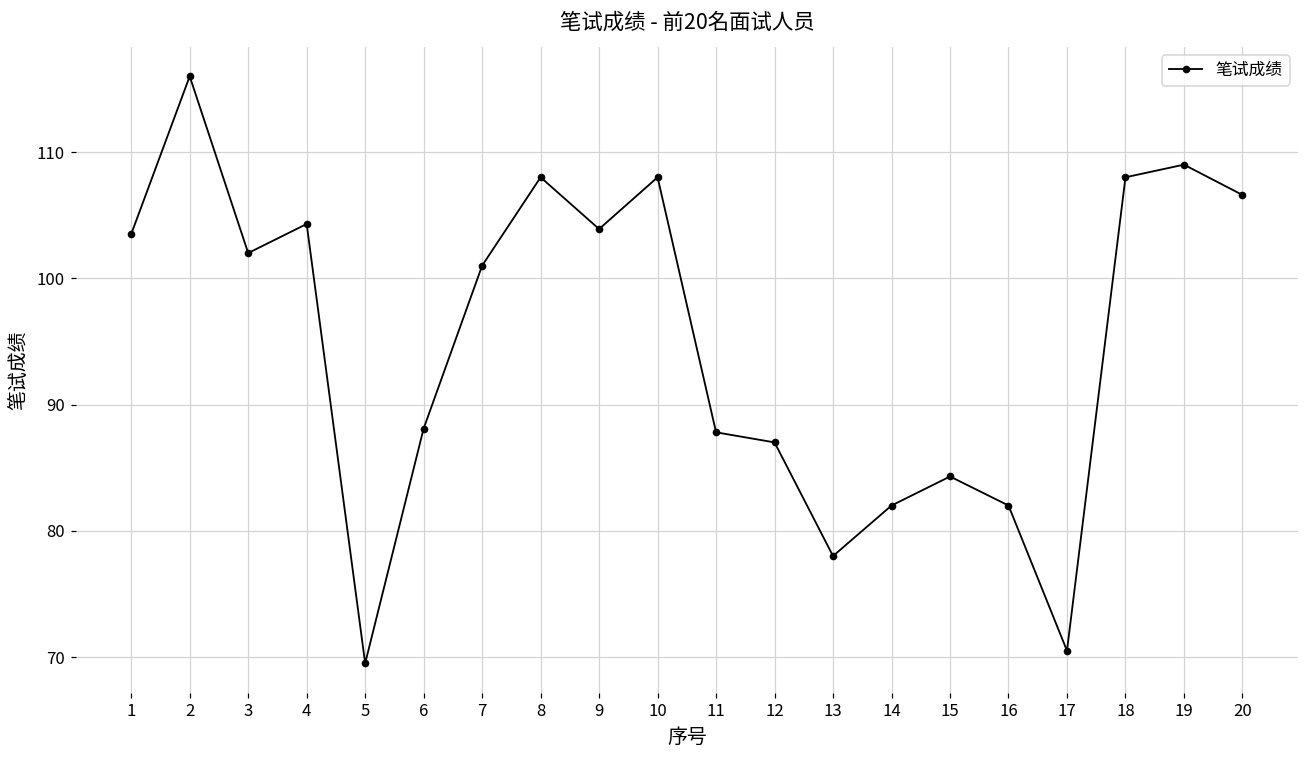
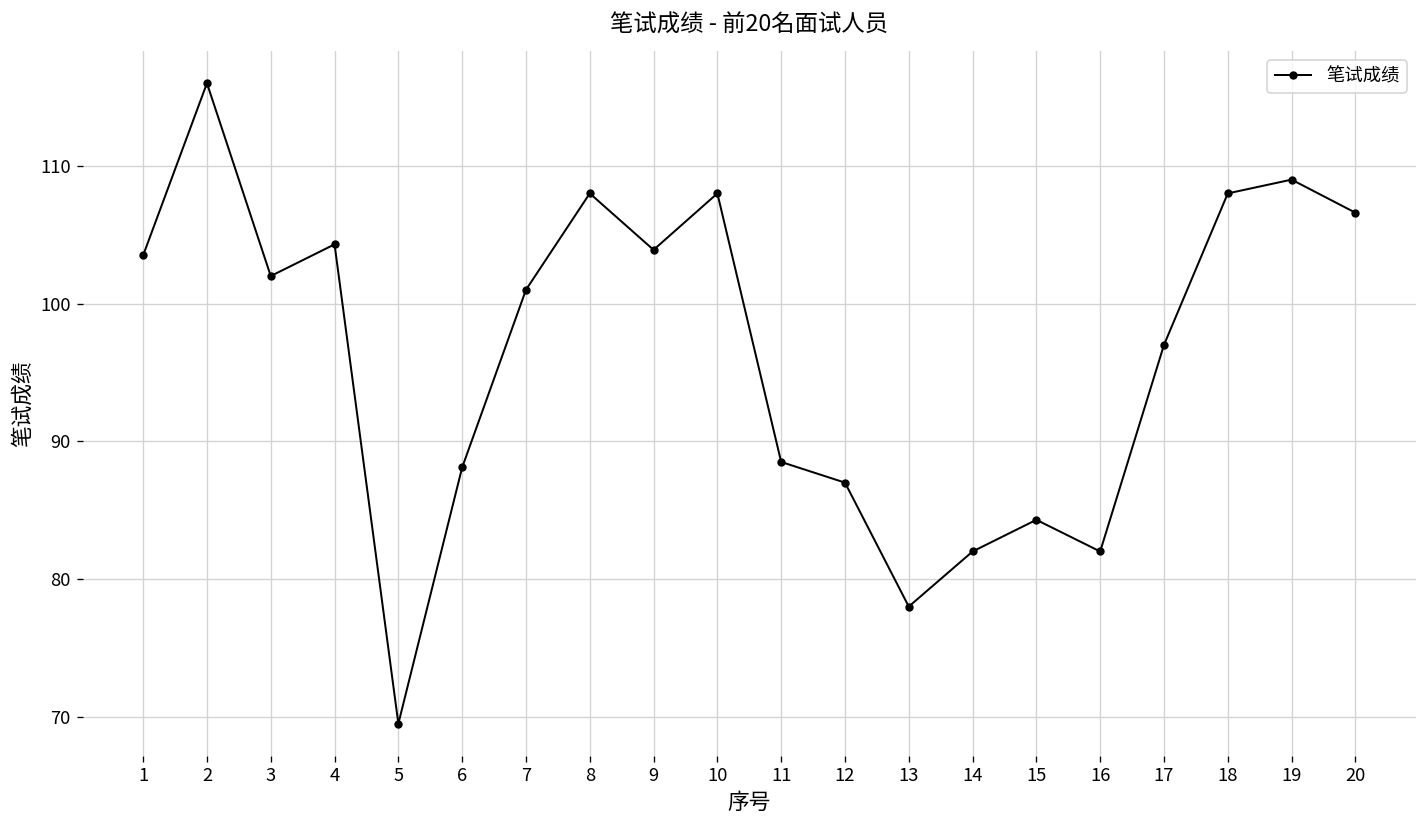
  {
    "1": 103.5,
    "2": 116.0,
    "3": 102.0,
    "4": 104.3,
    "5": 69.5,
    "6": 88.1,
    "7": 101.0,
    "8": 108.0,
    "9": 103.9,
    "10": 108.0,
-   "11": 87.8,
+   "11": 88.5,
    "12": 87.0,
    "13": 78.0,
    "14": 82.0,
    "15": 84.3,
    "16": 82.0,
-   "17": 70.5,
+   "17": 97.0,
    "18": 108.0,
    "19": 109.0,
    "20": 106.6
  }
